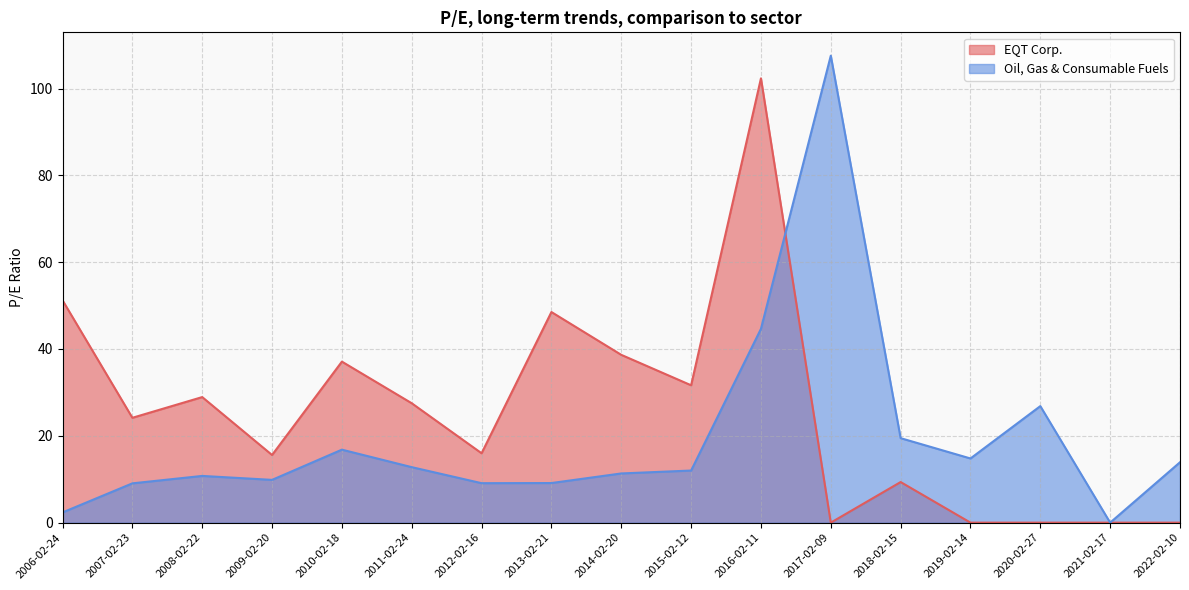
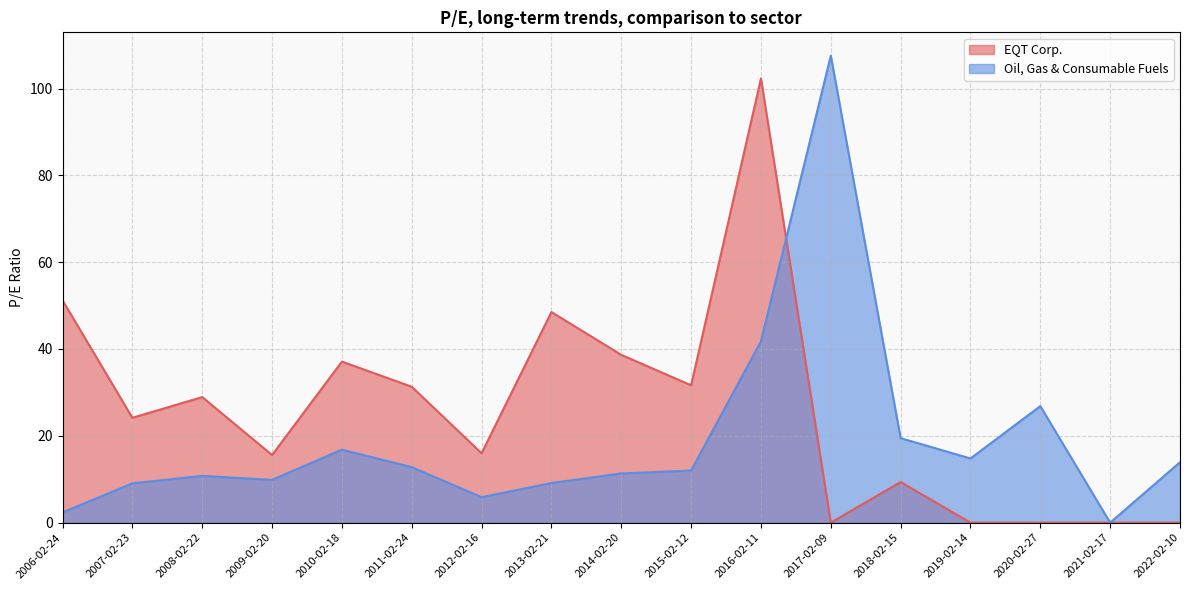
  {
    "EQT Corp.": {
      "2006-02-24": 51,
      "2007-02-23": 24,
      "2008-02-22": 29,
      "2009-02-20": 16,
      "2010-02-18": 37,
-     "2011-02-24": 28,
+     "2011-02-24": 31,
      "2012-02-16": 16,
      "2013-02-21": 49,
      "2014-02-20": 39,
      "2015-02-12": 32,
      "2016-02-11": 102,
      "2017-02-09": 0,
      "2018-02-15": 9,
      "2019-02-14": 0,
      "2020-02-27": 0,
      "2022-02-10": 0
    },
    "Oil, Gas & Consumable Fuels": {
      "2006-02-24": 2,
      "2007-02-23": 9,
      "2008-02-22": 11,
      "2009-02-20": 10,
      "2010-02-18": 17,
      "2011-02-24": 13,
-     "2012-02-16": 9,
+     "2012-02-16": 6,
      "2013-02-21": 9,
      "2014-02-20": 11,
      "2015-02-12": 12,
-     "2016-02-11": 45,
+     "2016-02-11": 42,
      "2017-02-09": 108,
      "2018-02-15": 19,
      "2019-02-14": 15,
      "2020-02-27": 27,
      "2022-02-10": 14
    }
  }
